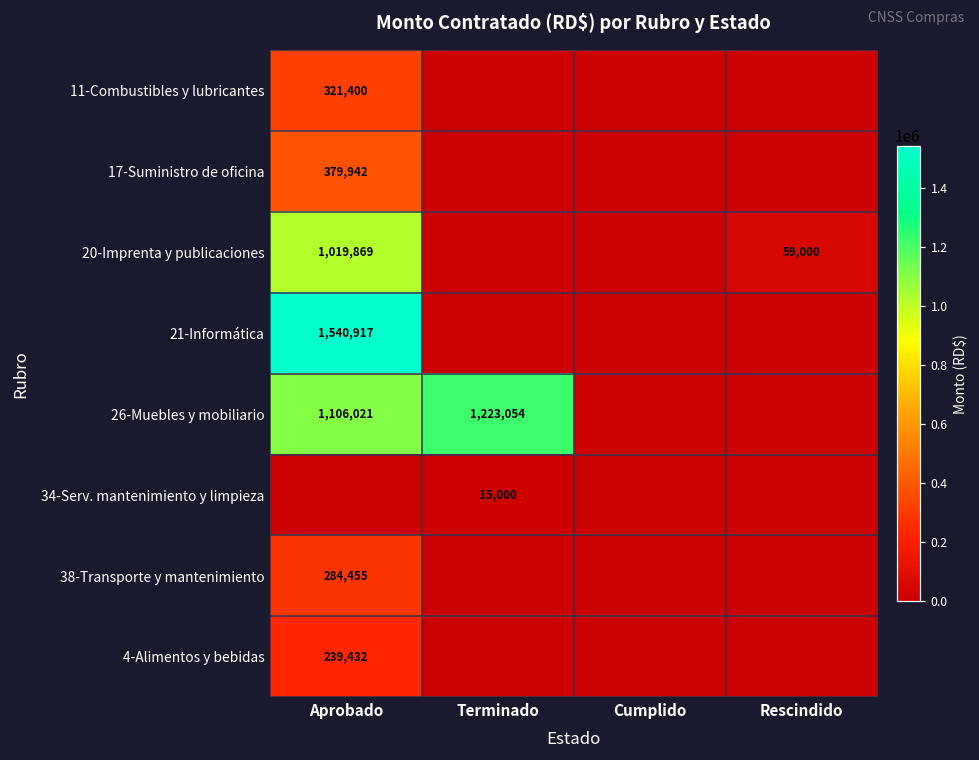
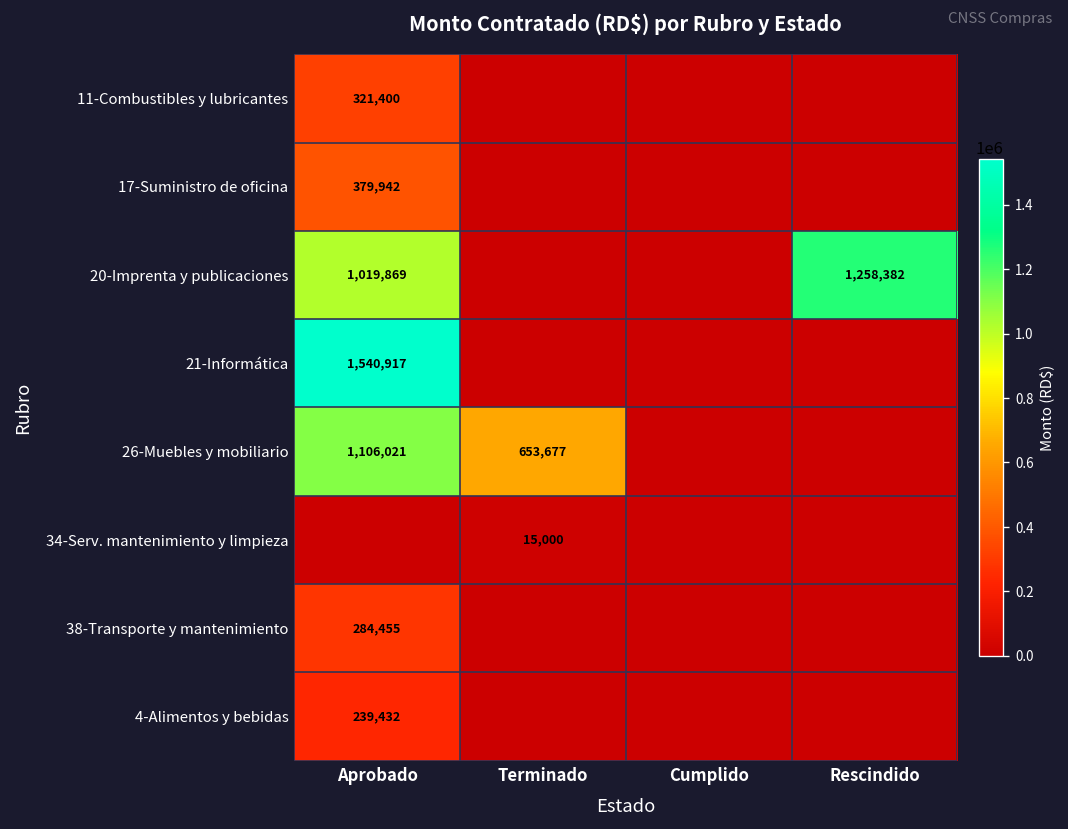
  {
    "11-Combustibles y lubricantes": {
      "Aprobado": "321,400"
    },
    "17-Suministro de oficina": {
      "Aprobado": "379,942"
    },
    "20-Imprenta y publicaciones": {
      "Aprobado": "1,019,869",
-     "Rescindido": "59,000"
+     "Rescindido": "1,258,382"
    },
    "21-Informática": {
      "Aprobado": "1,540,917"
    },
    "26-Muebles y mobiliario": {
      "Aprobado": "1,106,021",
-     "Terminado": "1,223,054"
+     "Terminado": "653,677"
    },
    "34-Serv. mantenimiento y limpieza": {
      "Terminado": "15,000"
    },
    "38-Transporte y mantenimiento": {
      "Aprobado": "284,455"
    },
    "4-Alimentos y bebidas": {
      "Aprobado": "239,432"
    }
  }
